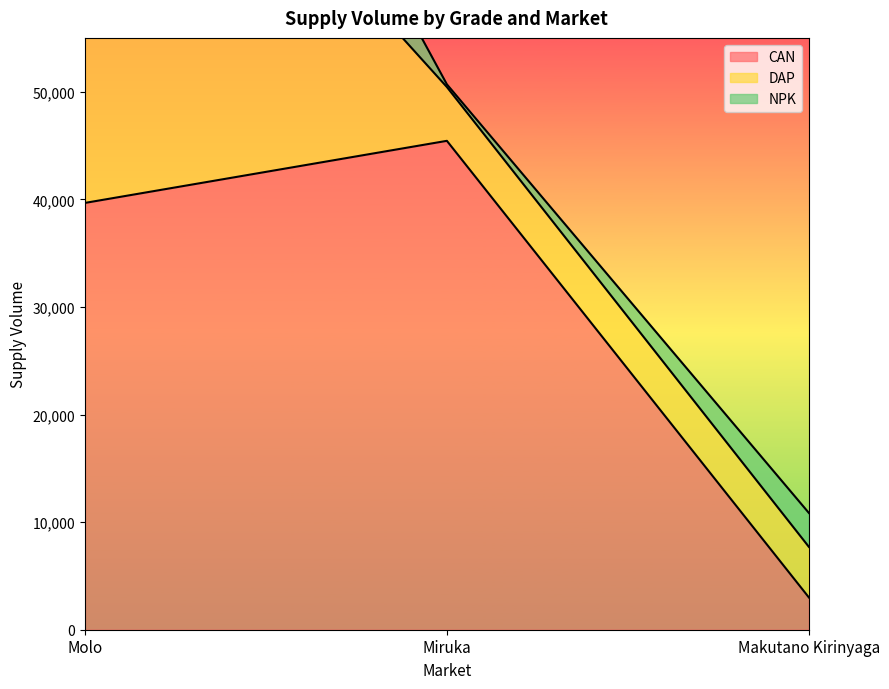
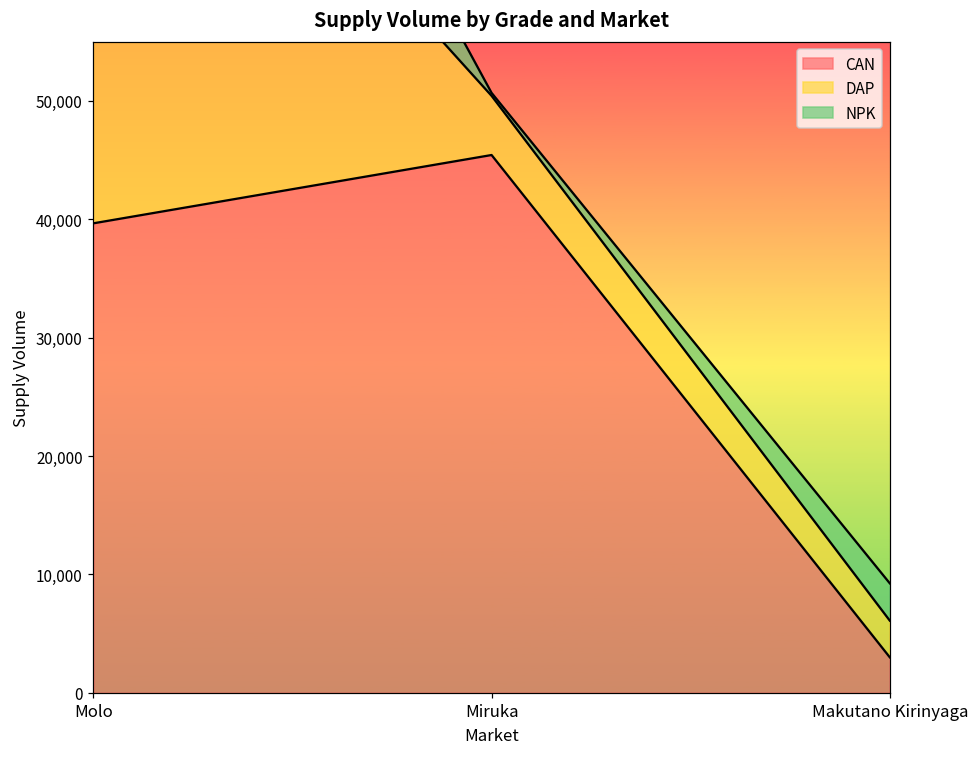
  {
    "CAN": {
      "Molo": "39,700",
      "Miruka": "45,400",
      "Makutano Kirinyaga": "3,000"
    },
    "DAP": {
      "Miruka": "5,000",
-     "Makutano Kirinyaga": "4,700"
+     "Makutano Kirinyaga": "3,100"
    },
    "NPK": {
      "Miruka": "300",
      "Makutano Kirinyaga": "3,200"
    }
  }
